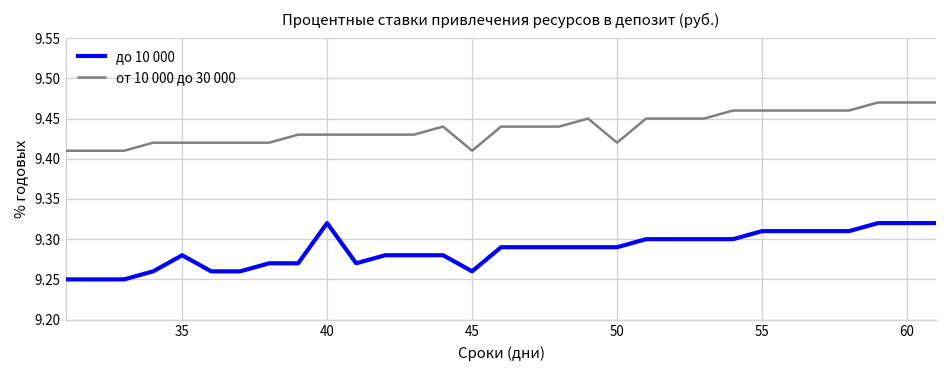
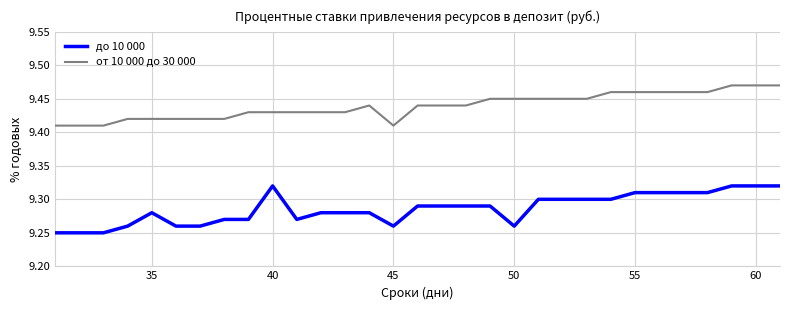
  {
    "до 10 000": {
      "35": 9.28,
      "40": 9.32,
      "45": 9.26,
-     "50": 9.29,
+     "50": 9.26,
      "55": 9.31,
      "60": 9.32
    },
    "от 10 000 до 30 000": {
      "35": 9.42,
      "40": 9.43,
      "45": 9.41,
-     "50": 9.42,
+     "50": 9.45,
      "55": 9.46,
      "60": 9.47
    }
  }
